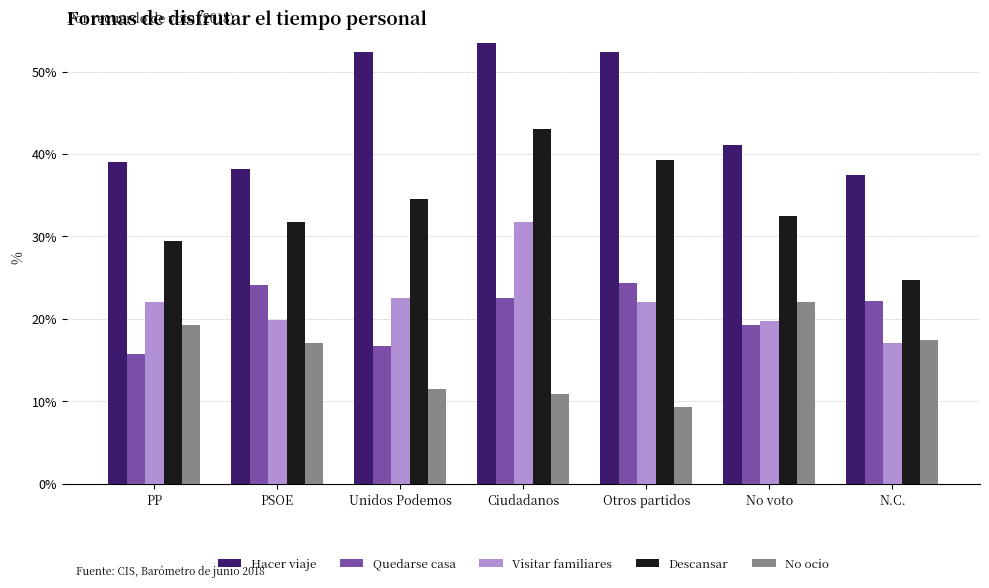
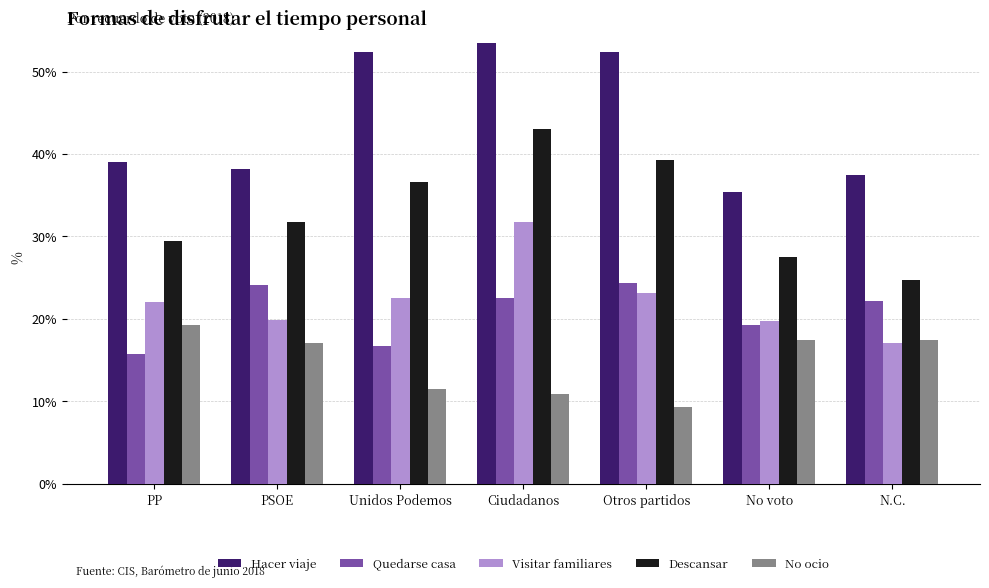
  {
    "Hacer viaje": {
      "PP": "39%",
      "PSOE": "38%",
      "Unidos Podemos": "52%",
      "Ciudadanos": "53%",
      "Otros partidos": "52%",
-     "No voto": "41%",
+     "No voto": "35%",
      "N.C.": "37%"
    },
    "Quedarse casa": {
      "PP": "16%",
      "PSOE": "24%",
      "Unidos Podemos": "17%",
      "Ciudadanos": "23%",
      "Otros partidos": "24%",
      "No voto": "19%",
      "N.C.": "22%"
    },
    "Visitar familiares": {
      "PP": "22%",
      "PSOE": "20%",
      "Unidos Podemos": "23%",
      "Ciudadanos": "32%",
-     "Otros partidos": "22%",
+     "Otros partidos": "23%",
      "No voto": "20%",
      "N.C.": "17%"
    },
    "Descansar": {
      "PP": "30%",
      "PSOE": "32%",
-     "Unidos Podemos": "35%",
+     "Unidos Podemos": "37%",
      "Ciudadanos": "43%",
      "Otros partidos": "39%",
-     "No voto": "33%",
+     "No voto": "27%",
      "N.C.": "25%"
    },
    "No ocio": {
      "PP": "19%",
      "PSOE": "17%",
      "Unidos Podemos": "12%",
      "Ciudadanos": "11%",
      "Otros partidos": "9%",
-     "No voto": "22%",
+     "No voto": "18%",
      "N.C.": "17%"
    }
  }
